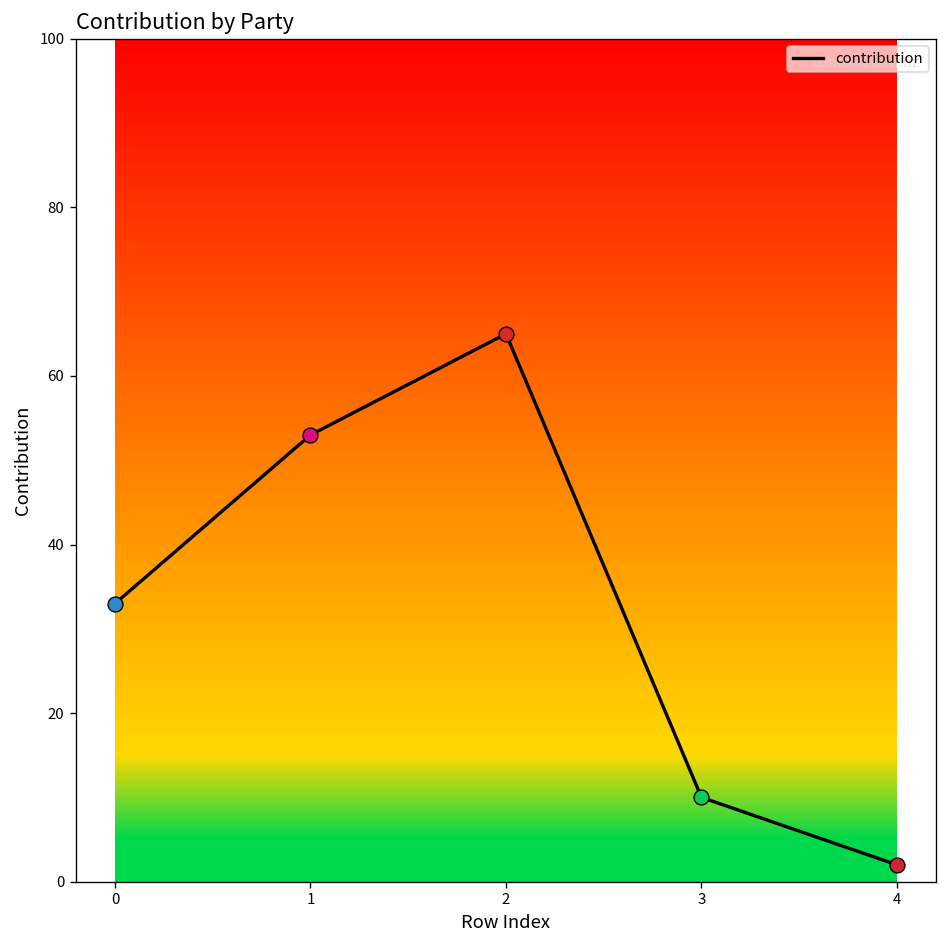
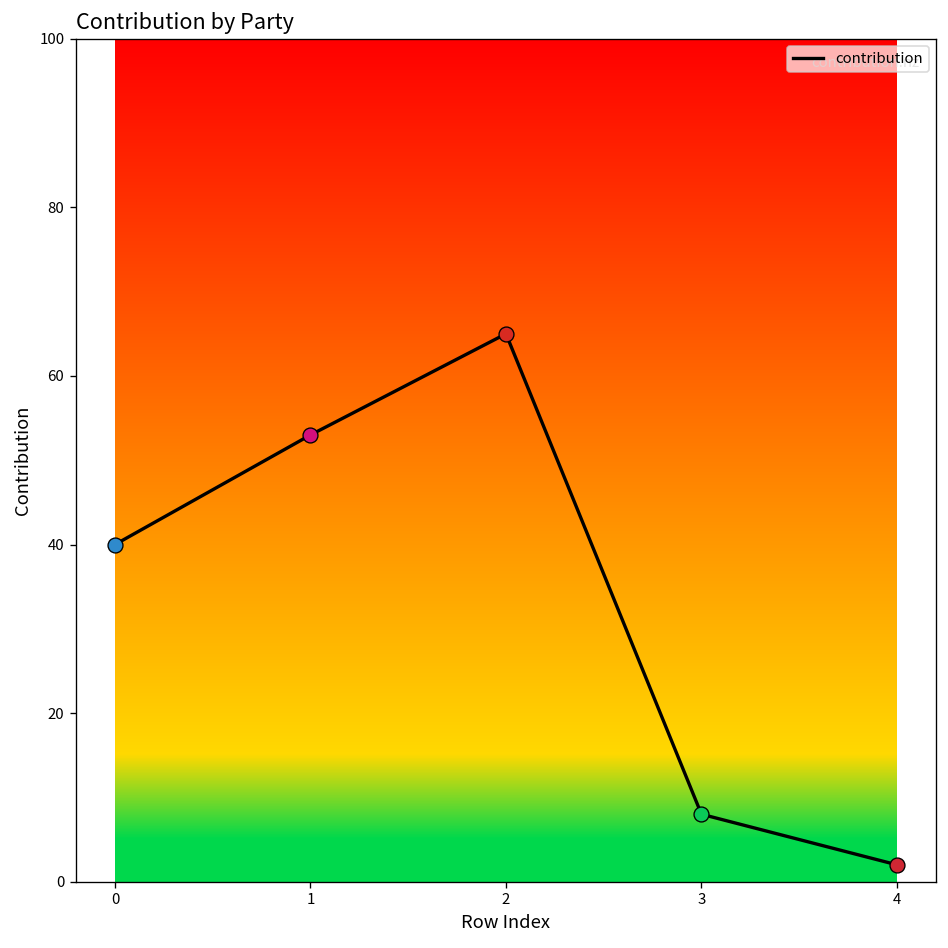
  {
    "contribution": {
-     "0": 33,
-     "3": 10
+     "0": 40,
+     "3": 8
    }
  }
